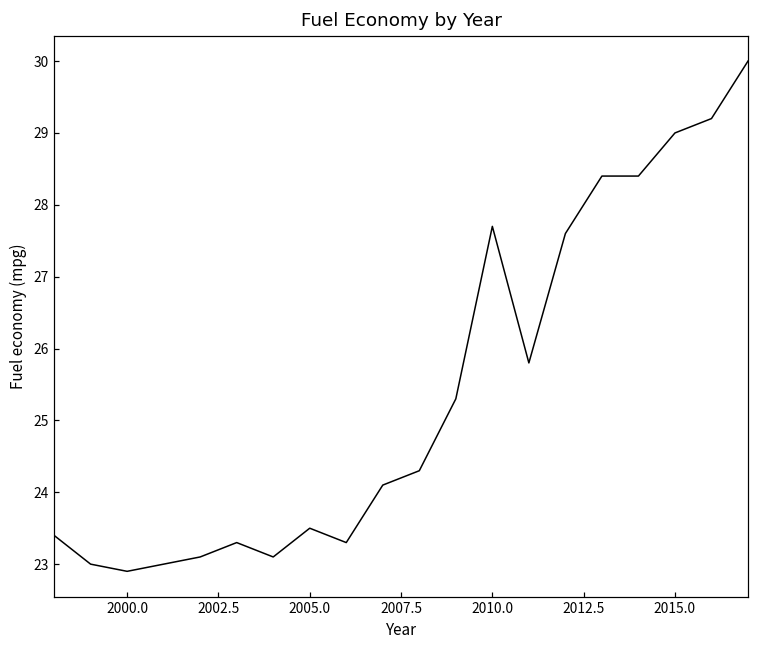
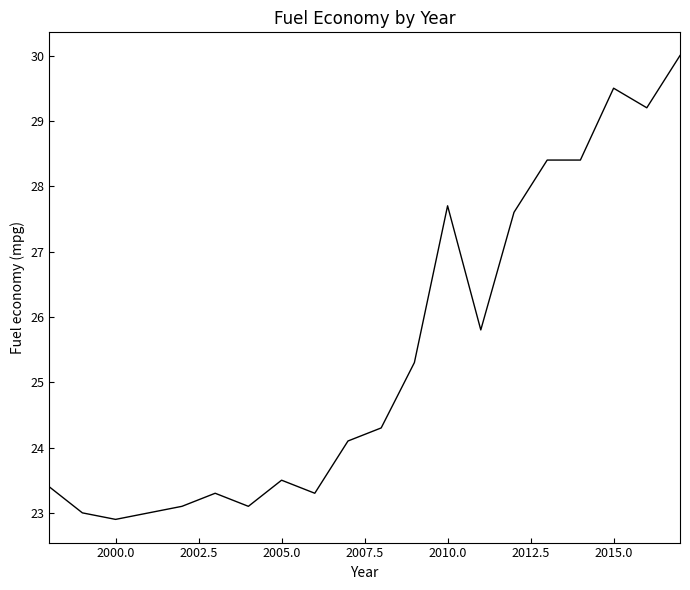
  {
    "2000.0": 22.9,
    "2005.0": 23.5,
    "2010.0": 27.7,
-   "2015.0": 29.0
+   "2015.0": 29.5
  }
